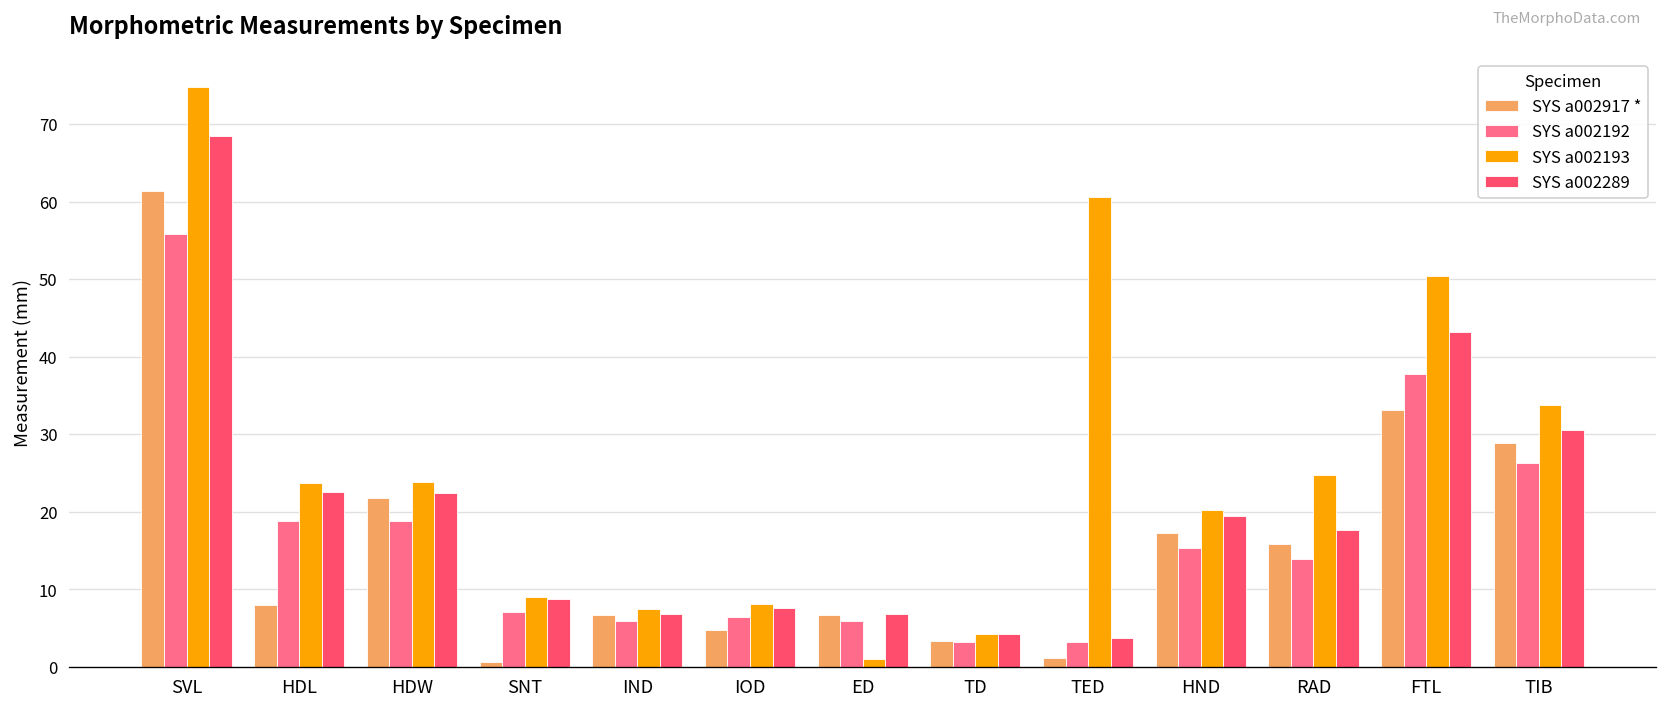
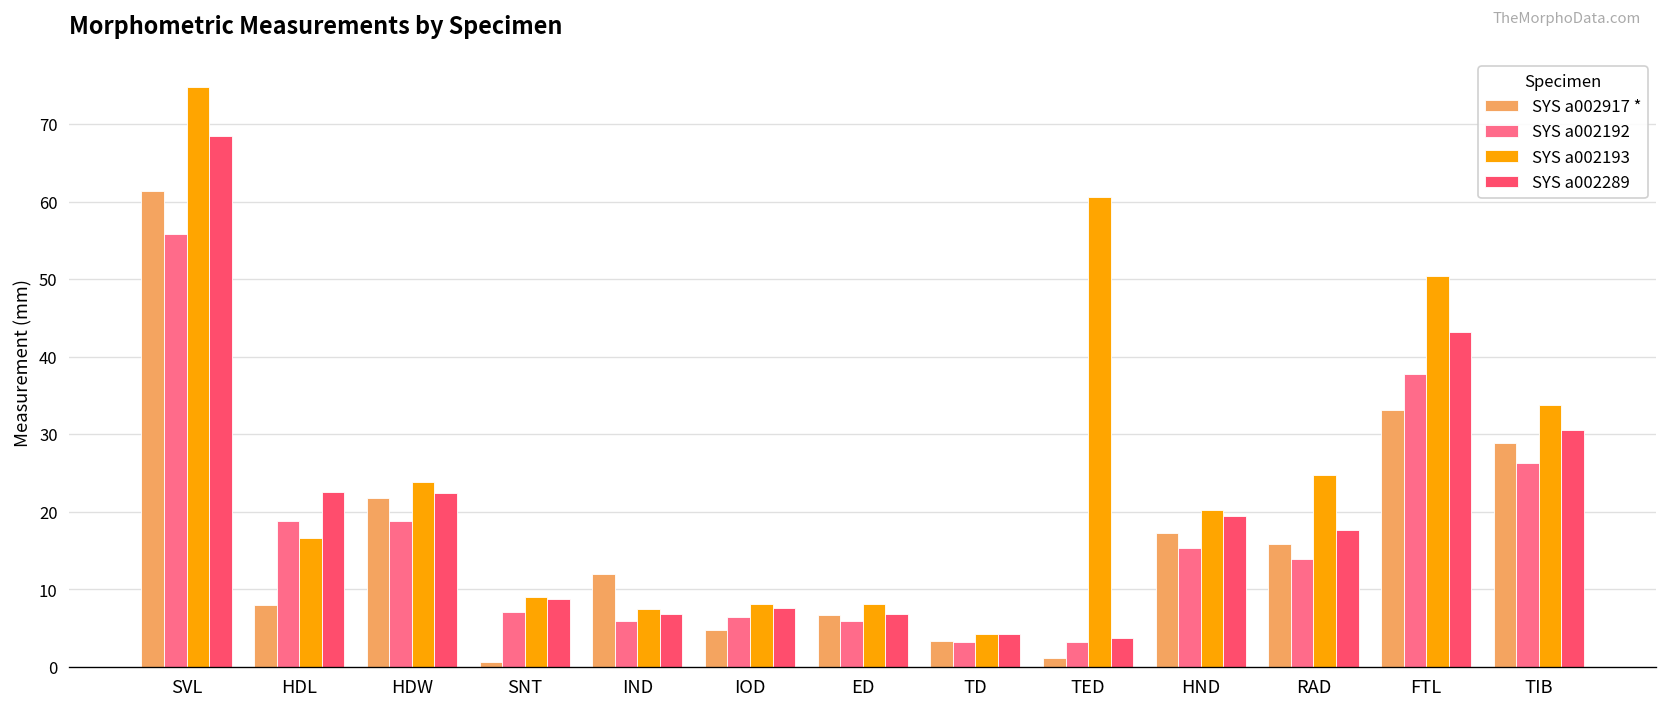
  {
    "SYS a002917 *": {
      "SVL": 61,
      "HDL": 8,
      "HDW": 22,
      "SNT": 1,
-     "IND": 7,
+     "IND": 12,
      "IOD": 5,
      "ED": 7,
      "TD": 3,
      "TED": 1,
      "HND": 17,
      "RAD": 16,
      "FTL": 33,
      "TIB": 29
    },
    "SYS a002193": {
      "SVL": 75,
-     "HDL": 24,
+     "HDL": 17,
      "HDW": 24,
      "SNT": 9,
      "IND": 8,
      "IOD": 8,
-     "ED": 1,
+     "ED": 8,
      "TD": 4,
      "TED": 61,
      "HND": 20,
      "RAD": 25,
      "FTL": 50,
      "TIB": 34
    }
  }
